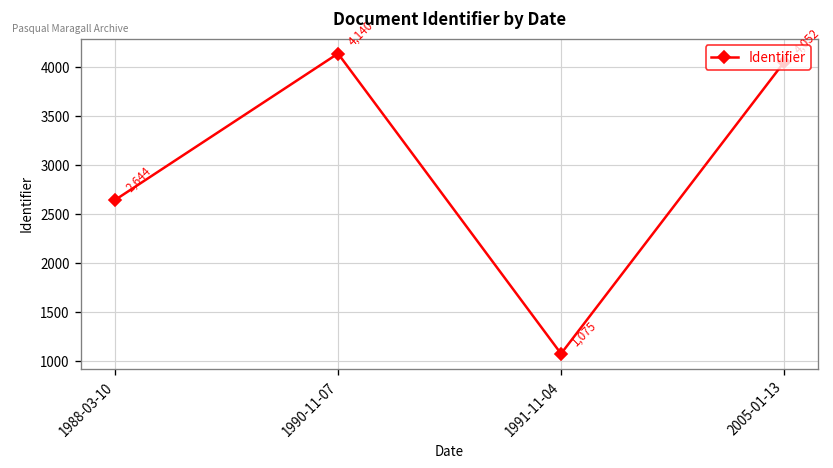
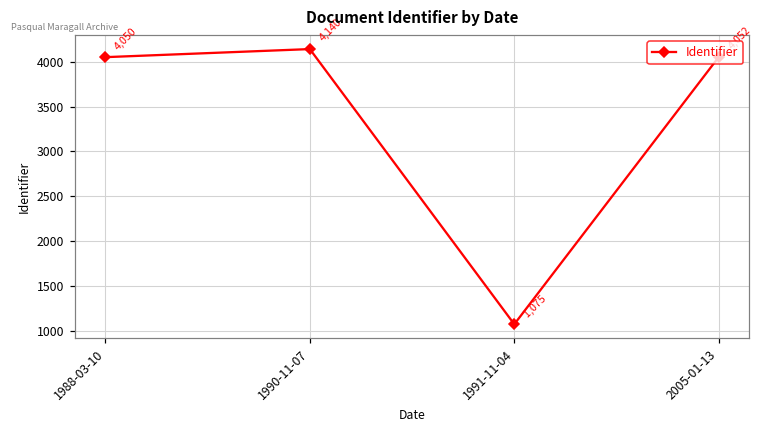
  {
-   "1988-03-10": "2,644",
+   "1988-03-10": "4,050",
    "1990-11-07": "4,140",
    "1991-11-04": "1,075"
  }
